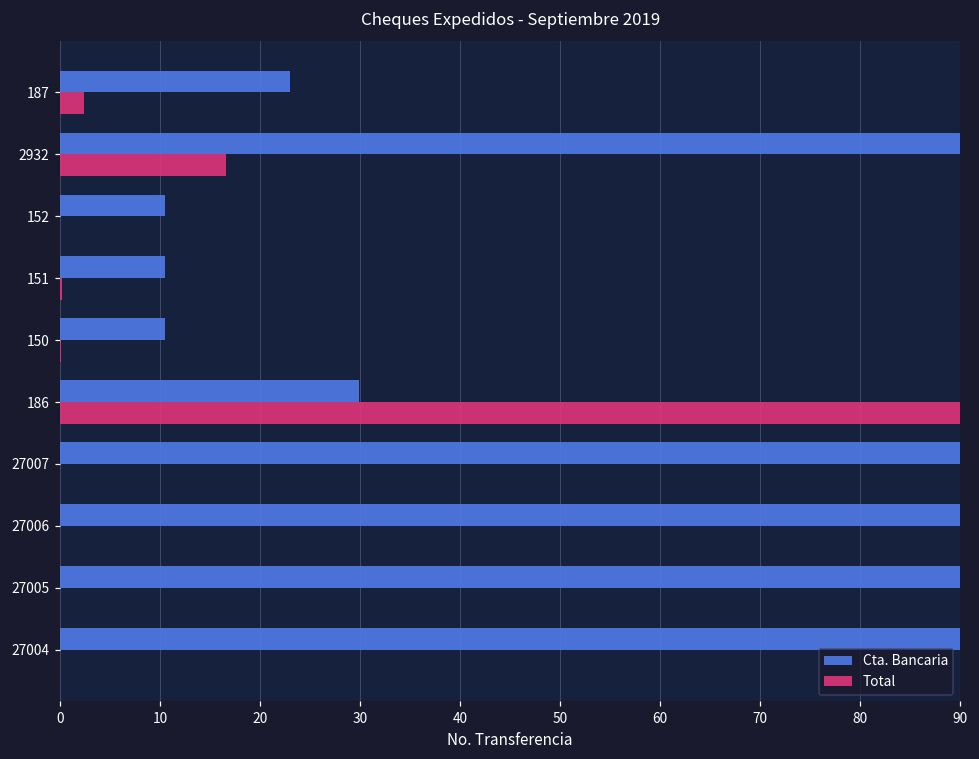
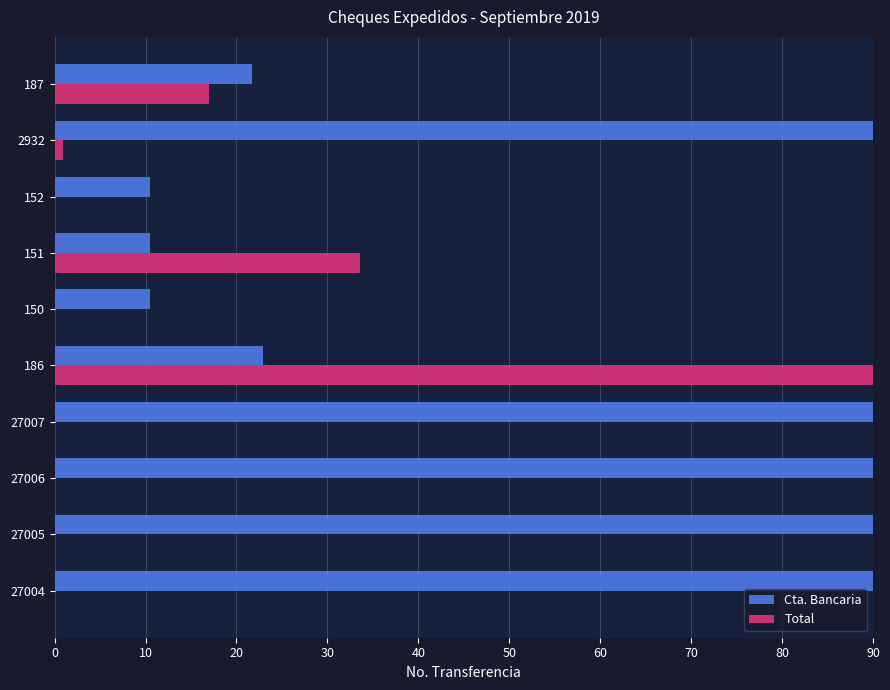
  {
    "Cta. Bancaria": {
-     "187": 23,
+     "187": 22,
      "2932": 90,
      "152": 11,
      "151": 11,
      "150": 11,
-     "186": 30,
+     "186": 23,
      "27007": 90,
      "27006": 90,
      "27005": 90,
      "27004": 90
    },
    "Total": {
-     "187": 2,
-     "2932": 17,
-     "151": 0,
+     "187": 17,
+     "2932": 1,
+     "151": 34,
      "186": 90
    }
  }
